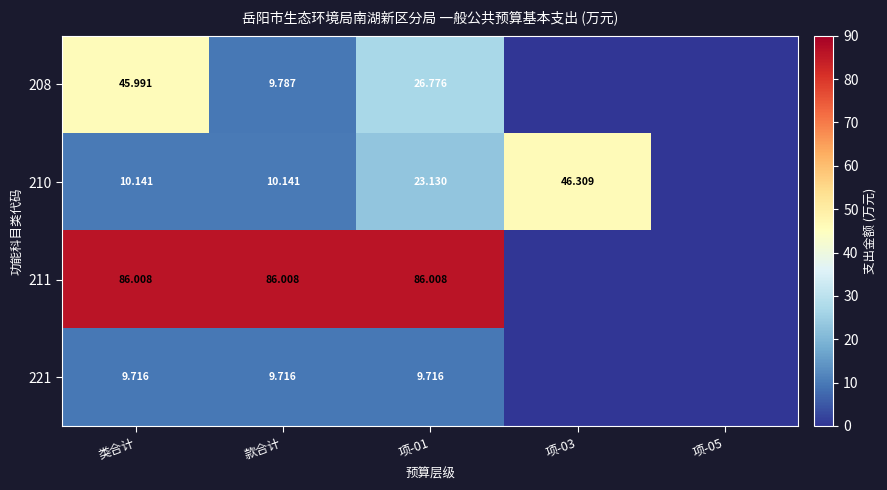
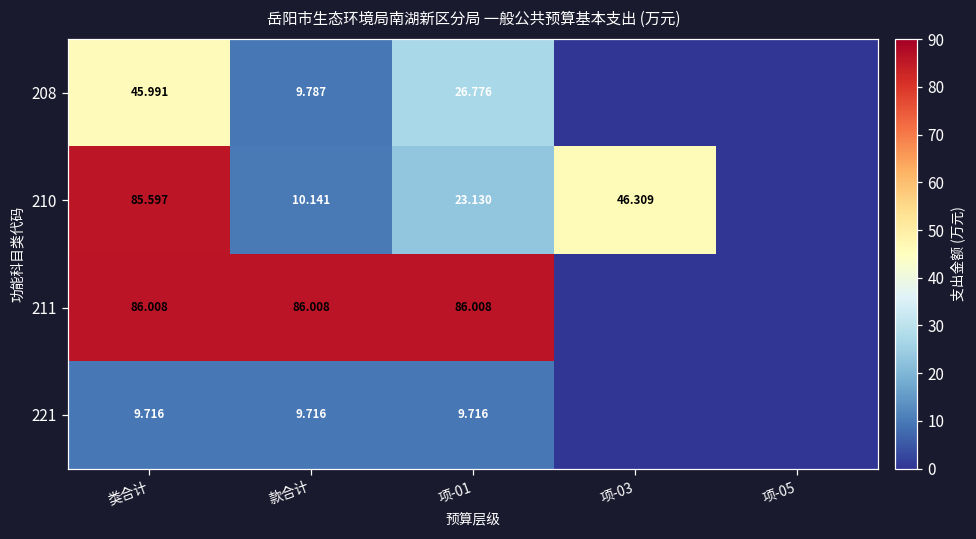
  {
    "208": {
      "类合计": 45.991,
      "款合计": 9.787,
      "项-01": 26.776
    },
    "210": {
-     "类合计": 10.141,
+     "类合计": 85.597,
      "款合计": 10.141,
      "项-01": 23.130,
      "项-03": 46.309
    },
    "211": {
      "类合计": 86.008,
      "款合计": 86.008,
      "项-01": 86.008
    },
    "221": {
      "类合计": 9.716,
      "款合计": 9.716,
      "项-01": 9.716
    }
  }
